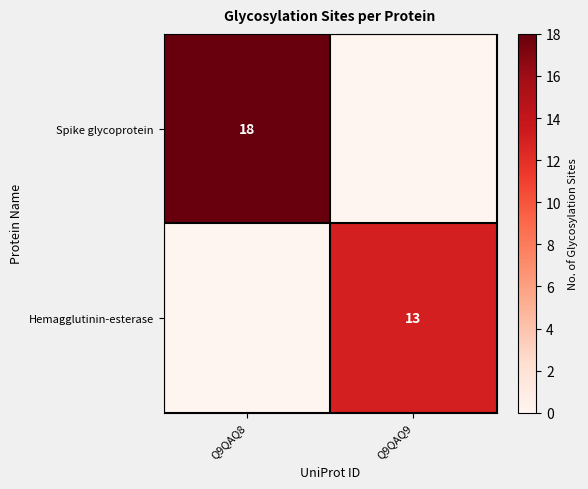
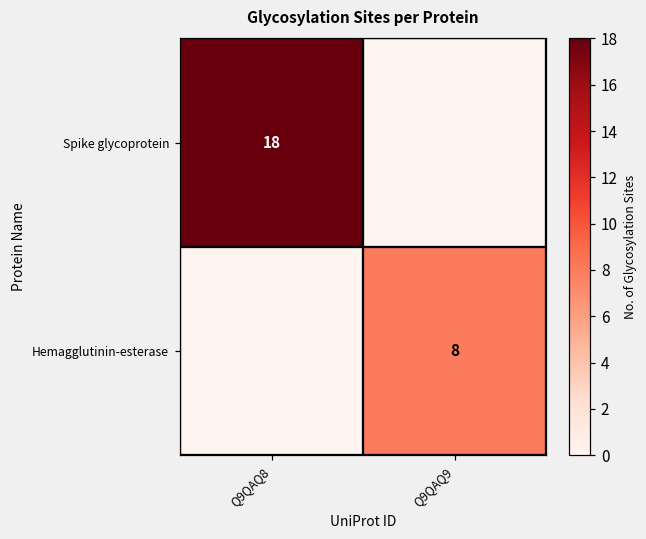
  {
    "Spike glycoprotein": {
      "Q9QAQ8": 18
    },
    "Hemagglutinin-esterase": {
-     "Q9QAQ9": 13
+     "Q9QAQ9": 8
    }
  }
